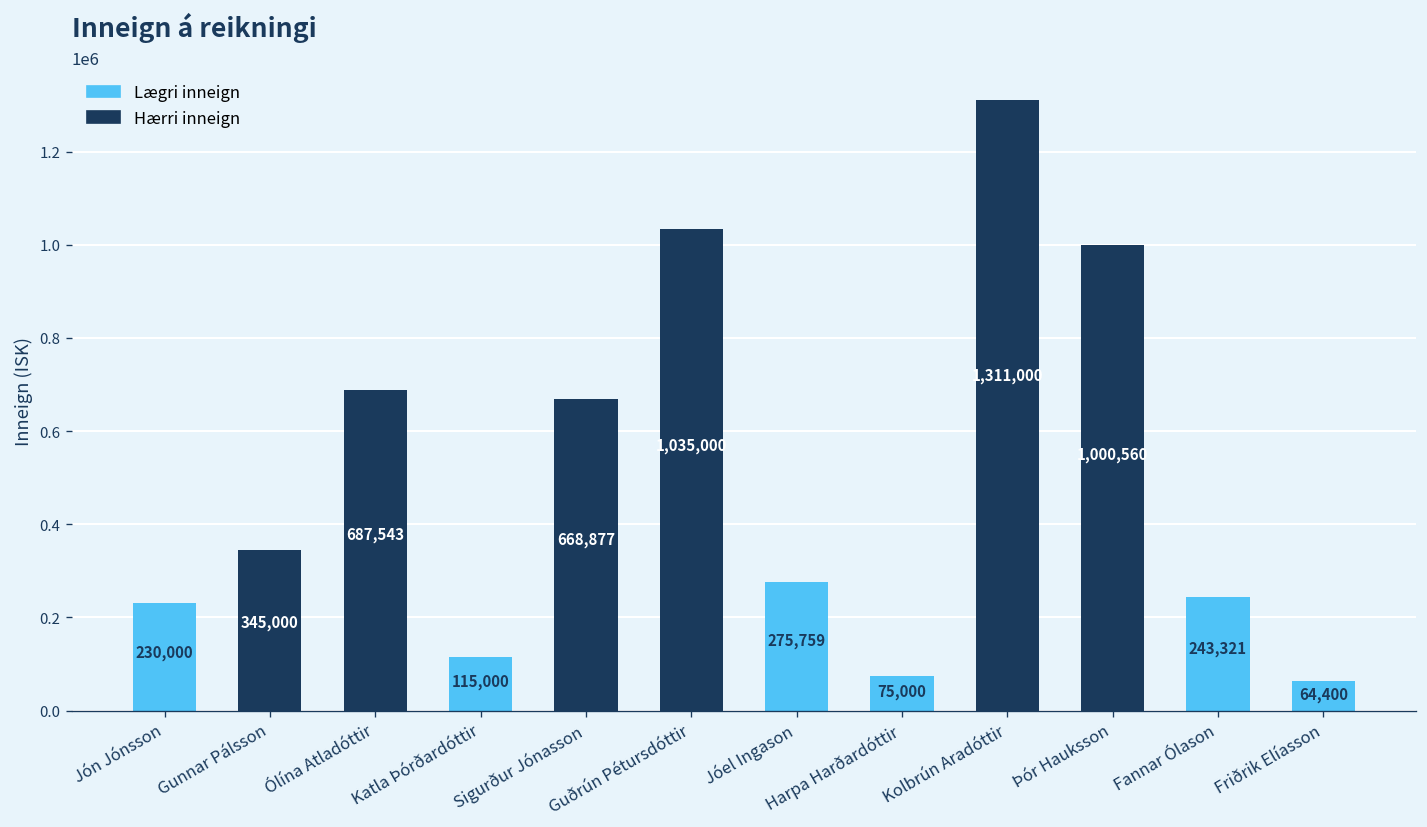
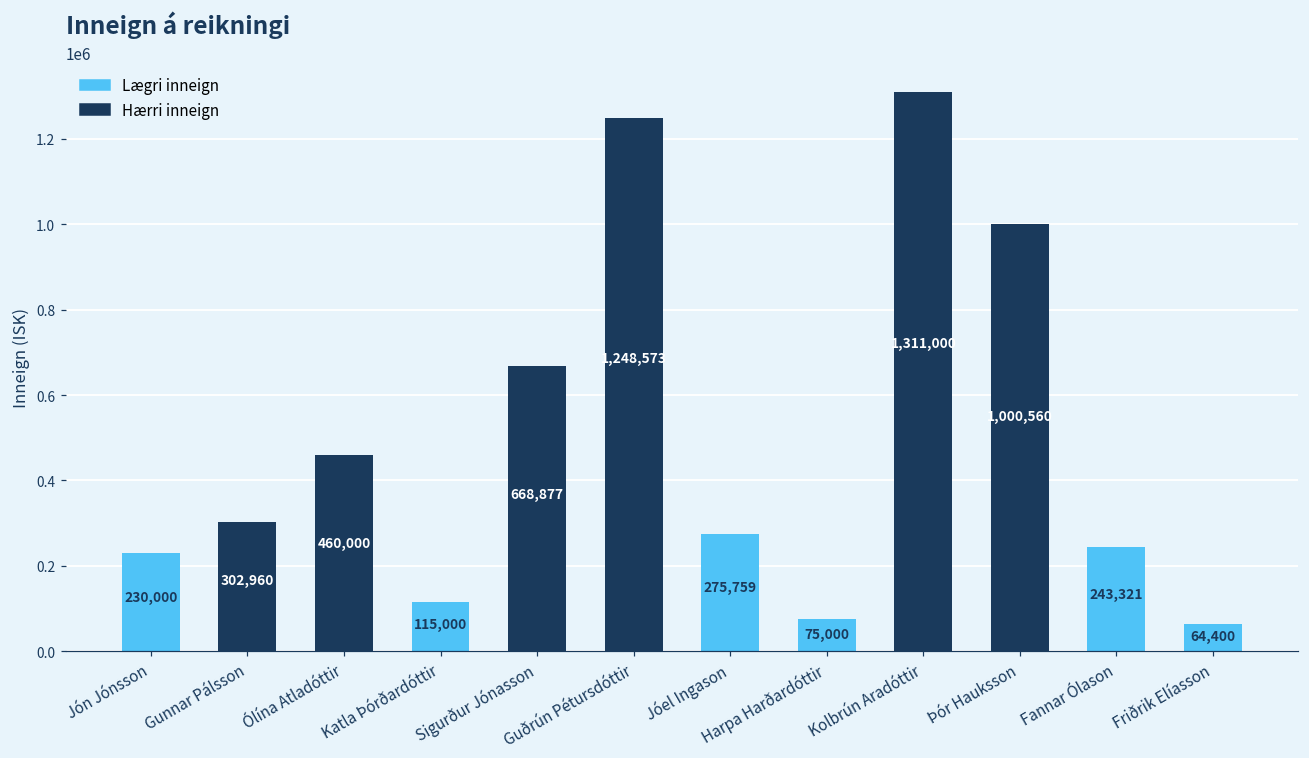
  {
    "Jón Jónsson": "230,000",
-   "Gunnar Pálsson": "345,000",
-   "Ólína Atladóttir": "687,543",
+   "Gunnar Pálsson": "302,960",
+   "Ólína Atladóttir": "460,000",
    "Katla Þórðardóttir": "115,000",
    "Sigurður Jónasson": "668,877",
-   "Guðrún Pétursdóttir": "1,035,000",
+   "Guðrún Pétursdóttir": "1,248,573",
    "Jóel Ingason": "275,759",
    "Harpa Harðardóttir": "75,000",
    "Kolbrún Aradóttir": "1,311,000",
    "Þór Hauksson": "1,000,560",
    "Fannar Ólason": "243,321",
    "Friðrik Elíasson": "64,400"
  }
